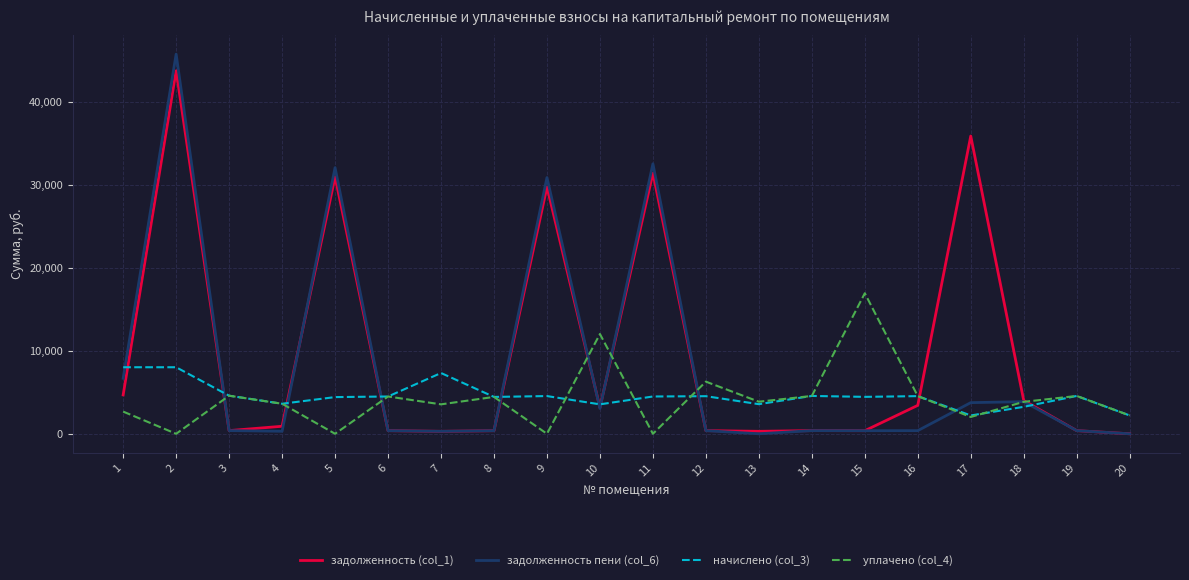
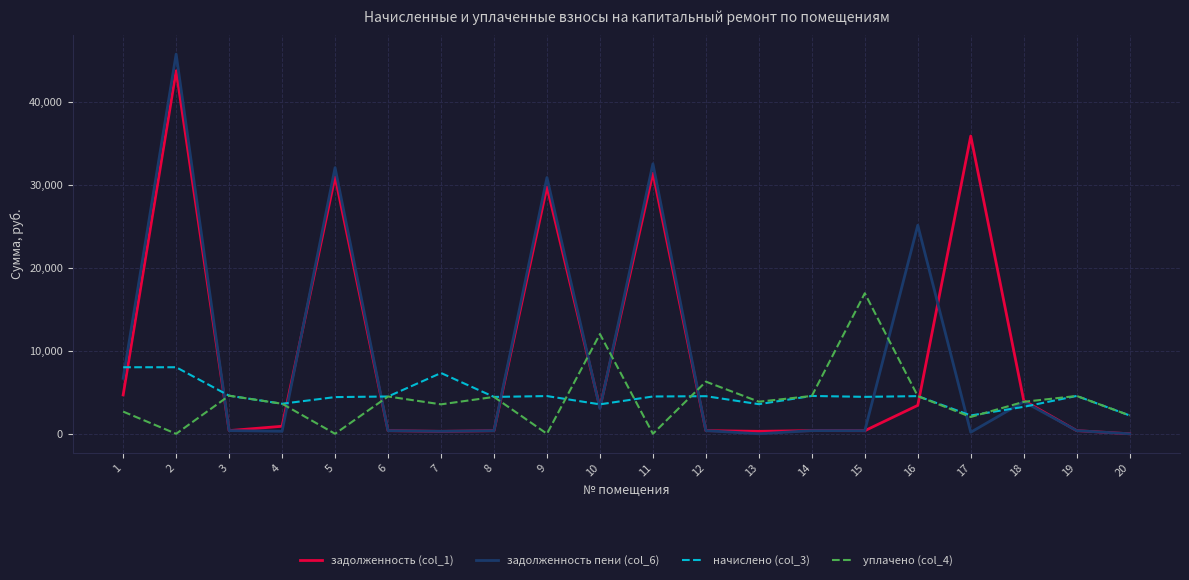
  {
    "задолженность (col_1)": {
      "1": "5,000",
      "2": "44,000",
      "4": "1,000",
      "5": "31,000",
      "9": "30,000",
      "11": "31,000",
      "16": "3,000",
      "17": "36,000"
    },
    "задолженность пени (col_6)": {
      "1": "7,000",
      "2": "46,000",
      "4": "0",
      "5": "32,000",
      "9": "31,000",
      "11": "33,000",
-     "16": "0",
-     "17": "4,000"
+     "16": "25,000",
+     "17": "0"
    },
    "начислено (col_3)": {
      "1": "8,000",
      "2": "8,000",
      "5": "4,000",
      "7": "7,000",
      "9": "5,000",
      "10": "4,000",
      "11": "4,000",
      "12": "5,000",
      "15": "4,000",
      "18": "3,000"
    },
    "уплачено (col_4)": {
      "1": "3,000",
      "2": "0",
      "5": "0",
      "7": "4,000",
      "9": "0",
      "10": "12,000",
      "11": "0",
      "12": "6,000",
      "15": "17,000"
    }
  }
